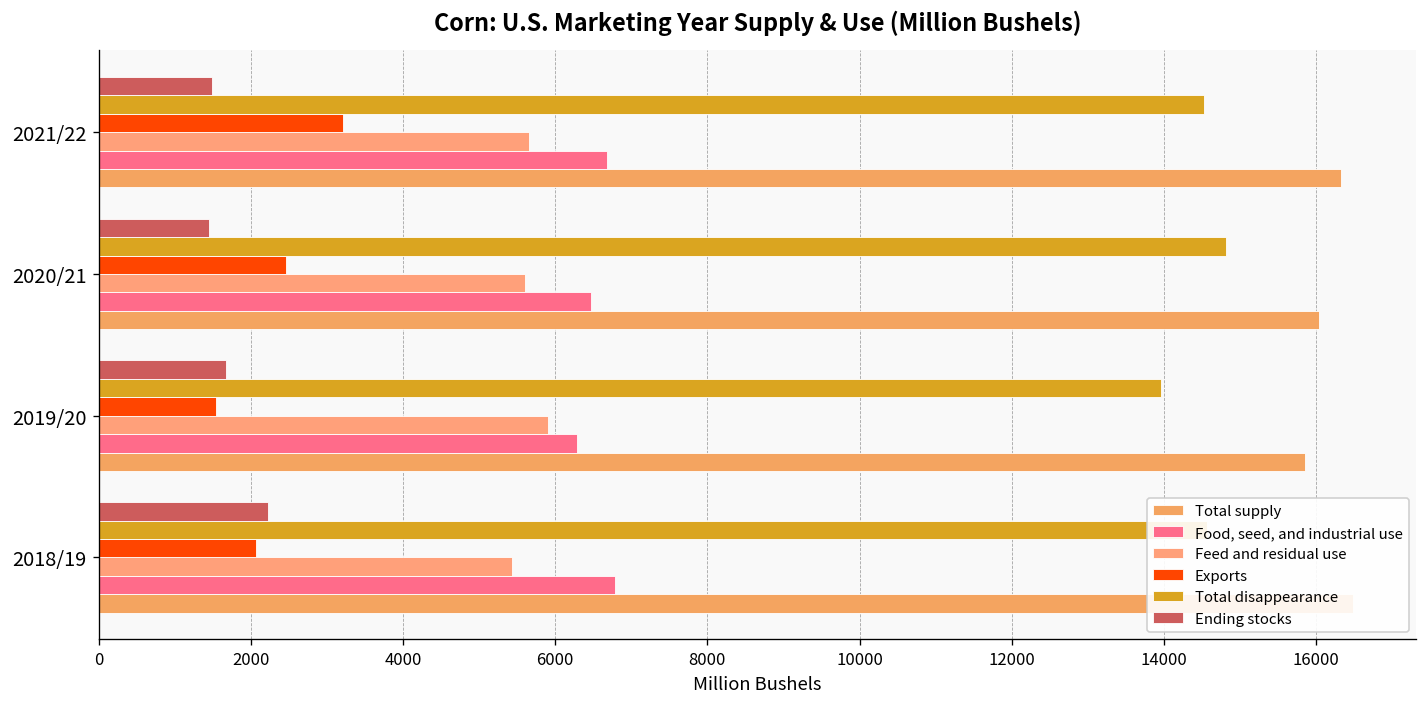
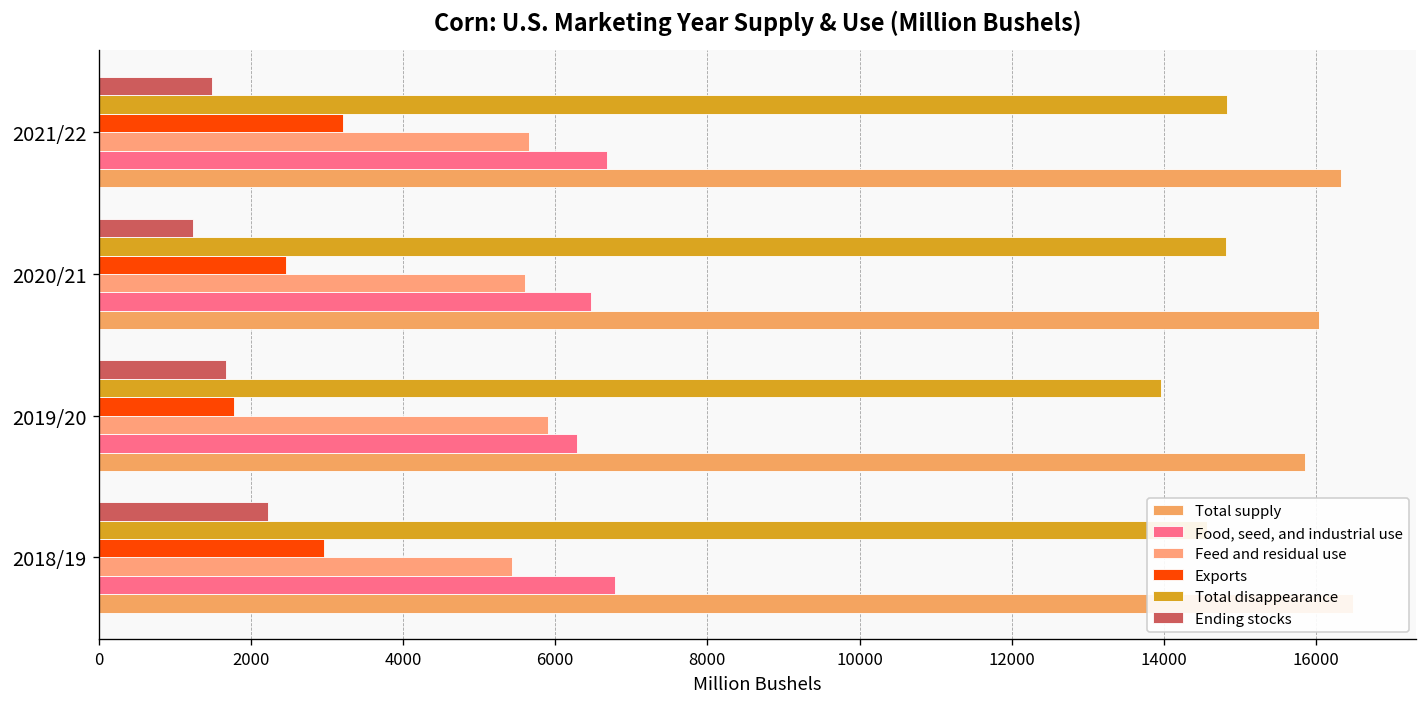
  {
    "Exports": {
      "2021/22": 3200,
      "2020/21": 2500,
-     "2019/20": 1500,
-     "2018/19": 2100
+     "2019/20": 1800,
+     "2018/19": 3000
    },
    "Total disappearance": {
-     "2021/22": 14500,
+     "2021/22": 14800,
      "2020/21": 14800,
      "2019/20": 14000
    },
    "Ending stocks": {
      "2021/22": 1500,
-     "2020/21": 1500,
+     "2020/21": 1200,
      "2019/20": 1700,
      "2018/19": 2200
    }
  }
